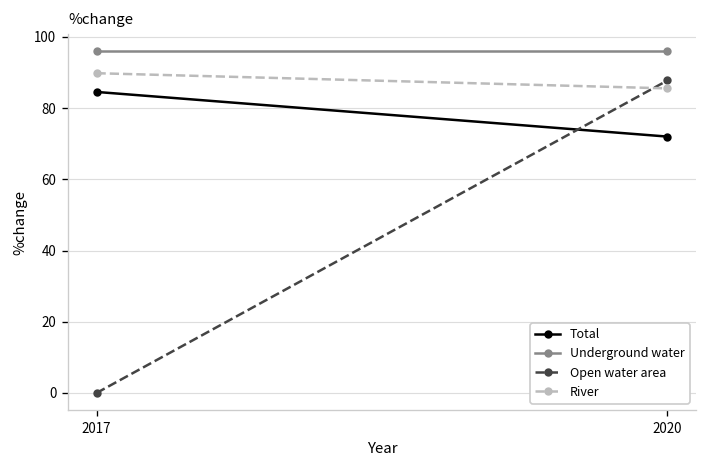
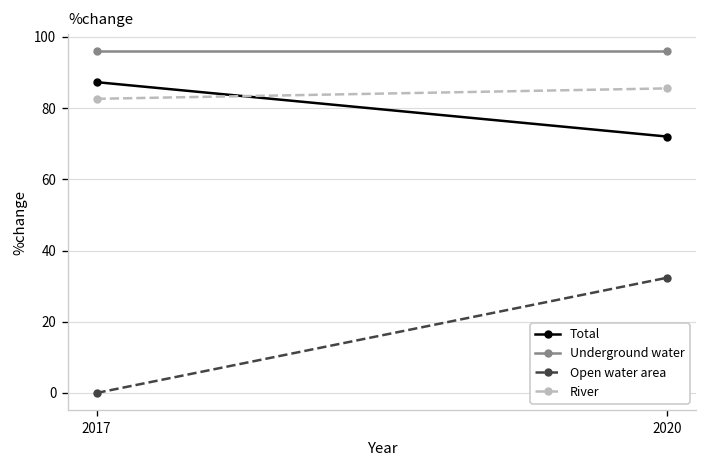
  {
    "Total": {
-     "2017": 85,
+     "2017": 87,
      "2020": 72
    },
    "Underground water": {
      "2017": 96,
      "2020": 96
    },
    "Open water area": {
      "2017": 0,
-     "2020": 88
+     "2020": 32
    },
    "River": {
-     "2017": 90,
+     "2017": 83,
      "2020": 86
    }
  }
